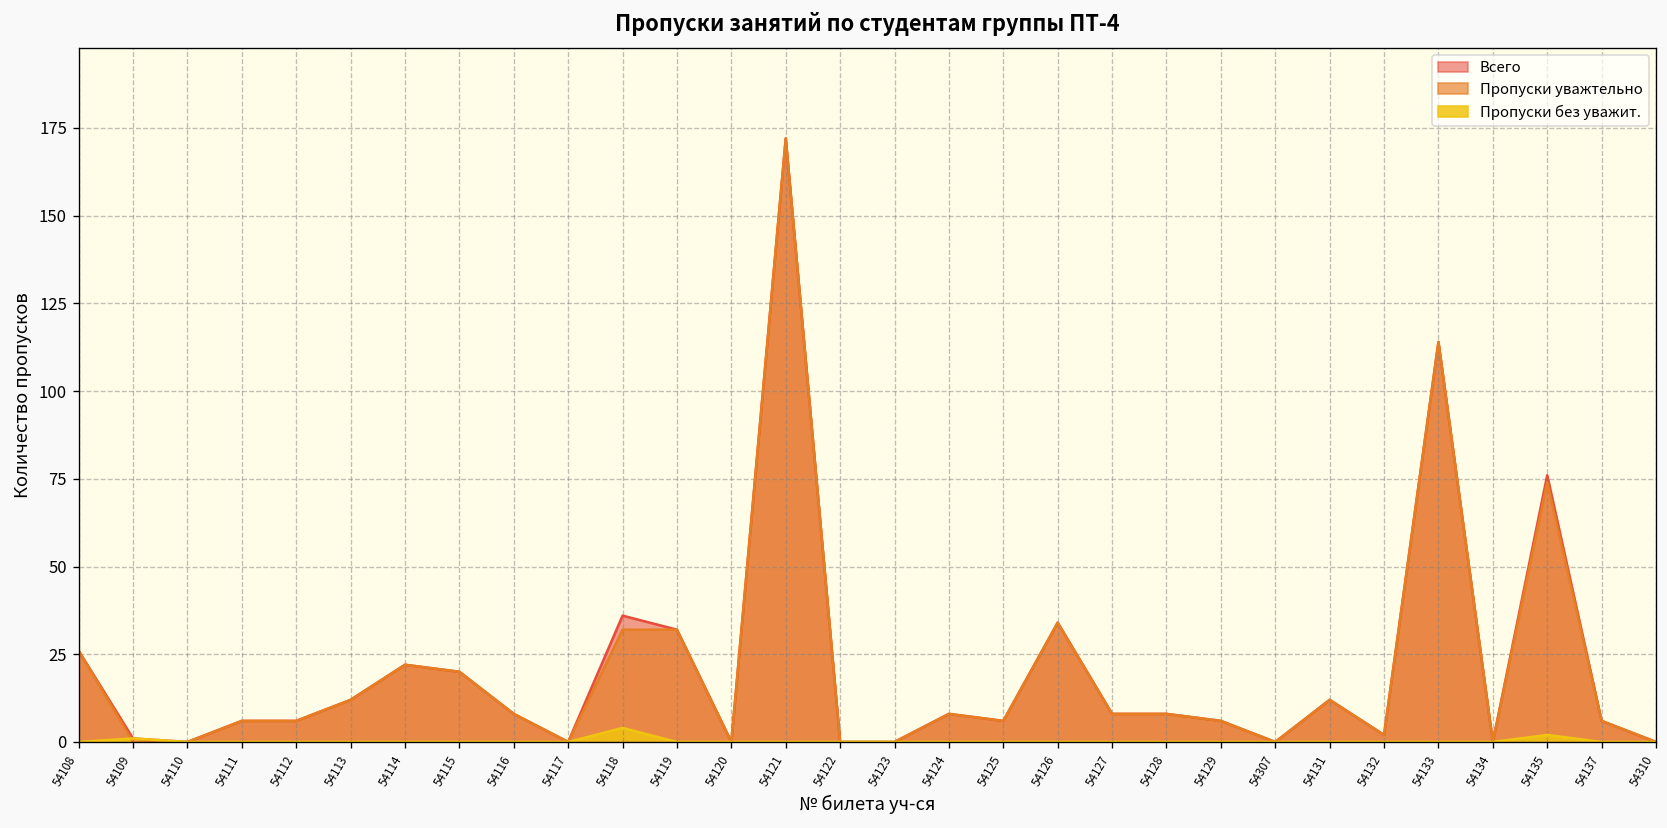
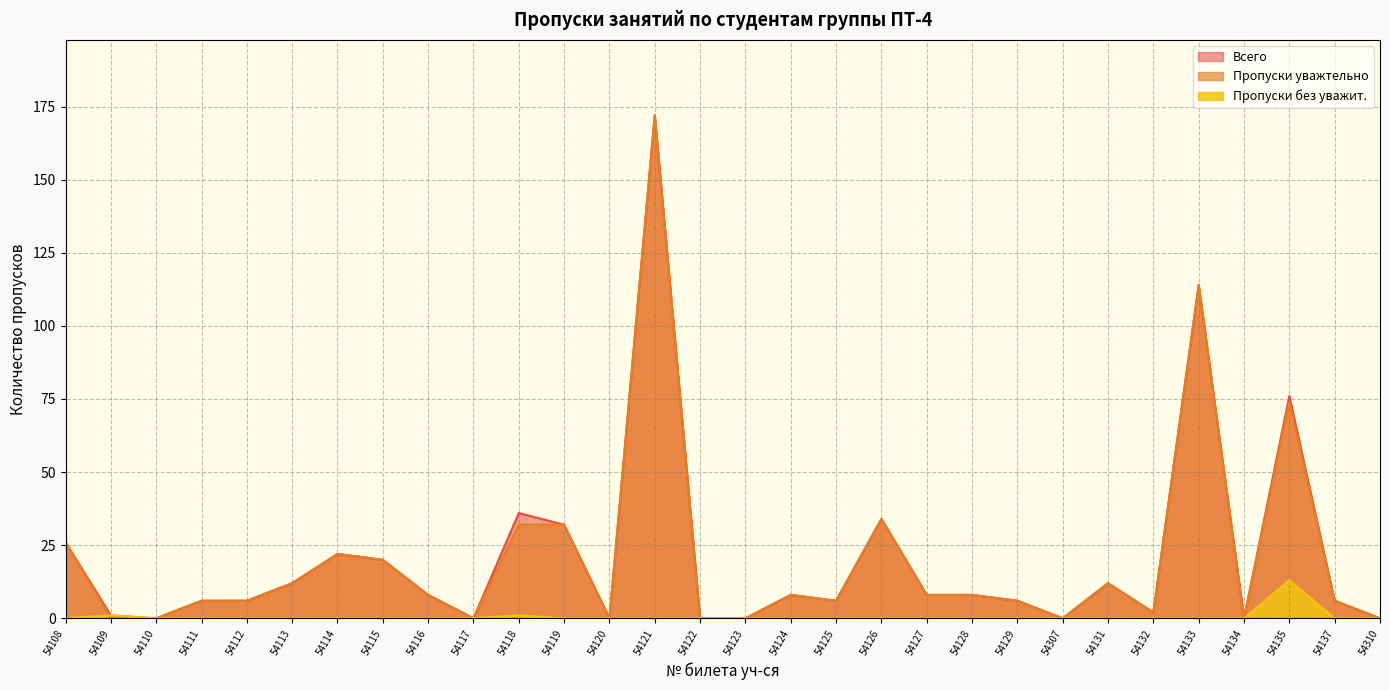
  {
    "Пропуски без уважит.": {
      "54108": 0,
      "54111": 0,
      "54112": 0,
      "54113": 0,
      "54114": 0,
      "54115": 0,
      "54116": 0,
-     "54118": 4,
+     "54118": 1,
      "54119": 0,
      "54121": 0,
      "54124": 0,
      "54125": 0,
      "54126": 0,
      "54127": 0,
      "54128": 0,
      "54129": 0,
      "54131": 0,
      "54132": 0,
      "54133": 0,
-     "54135": 2,
+     "54135": 13,
      "54137": 0
    }
  }
